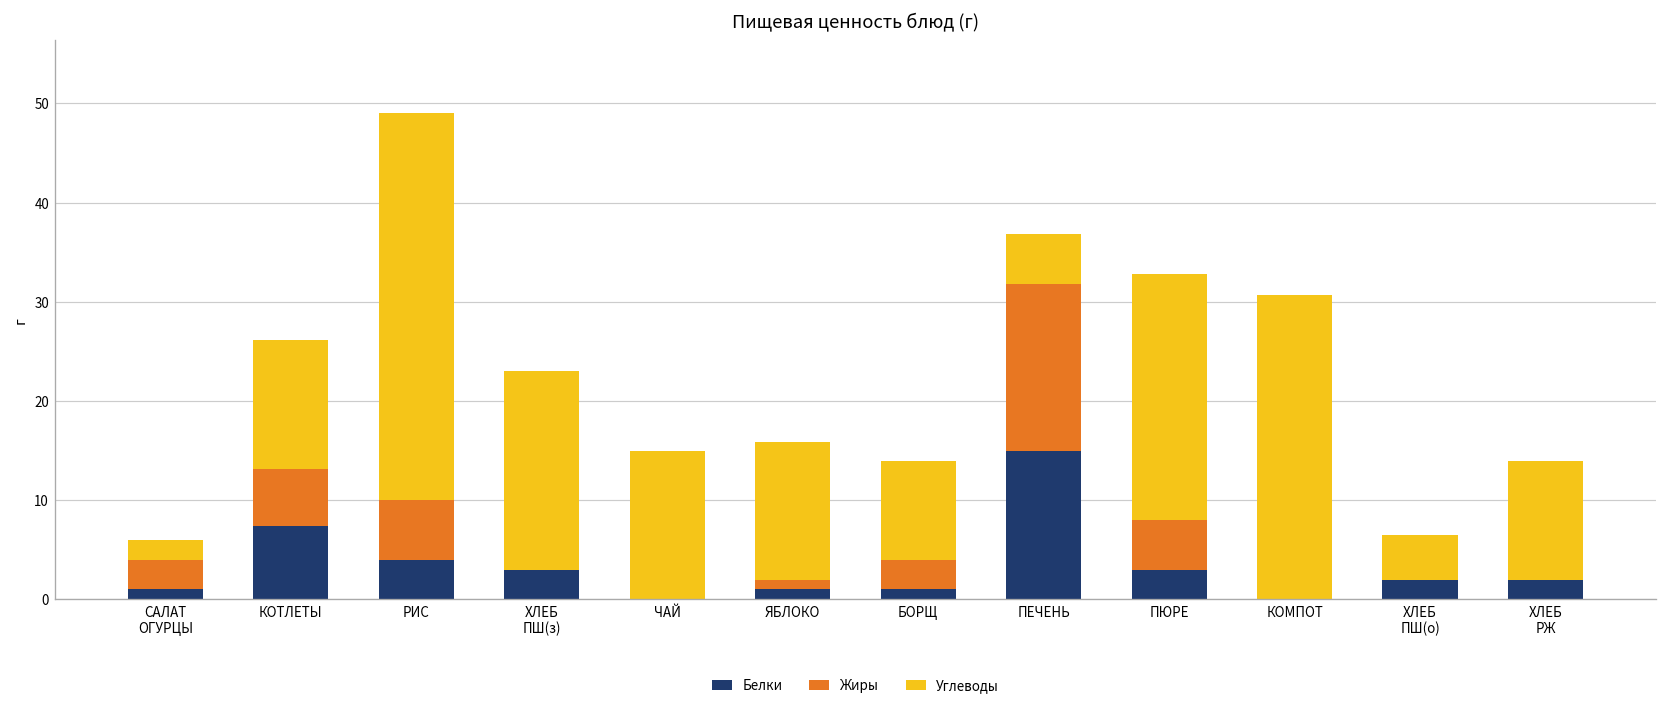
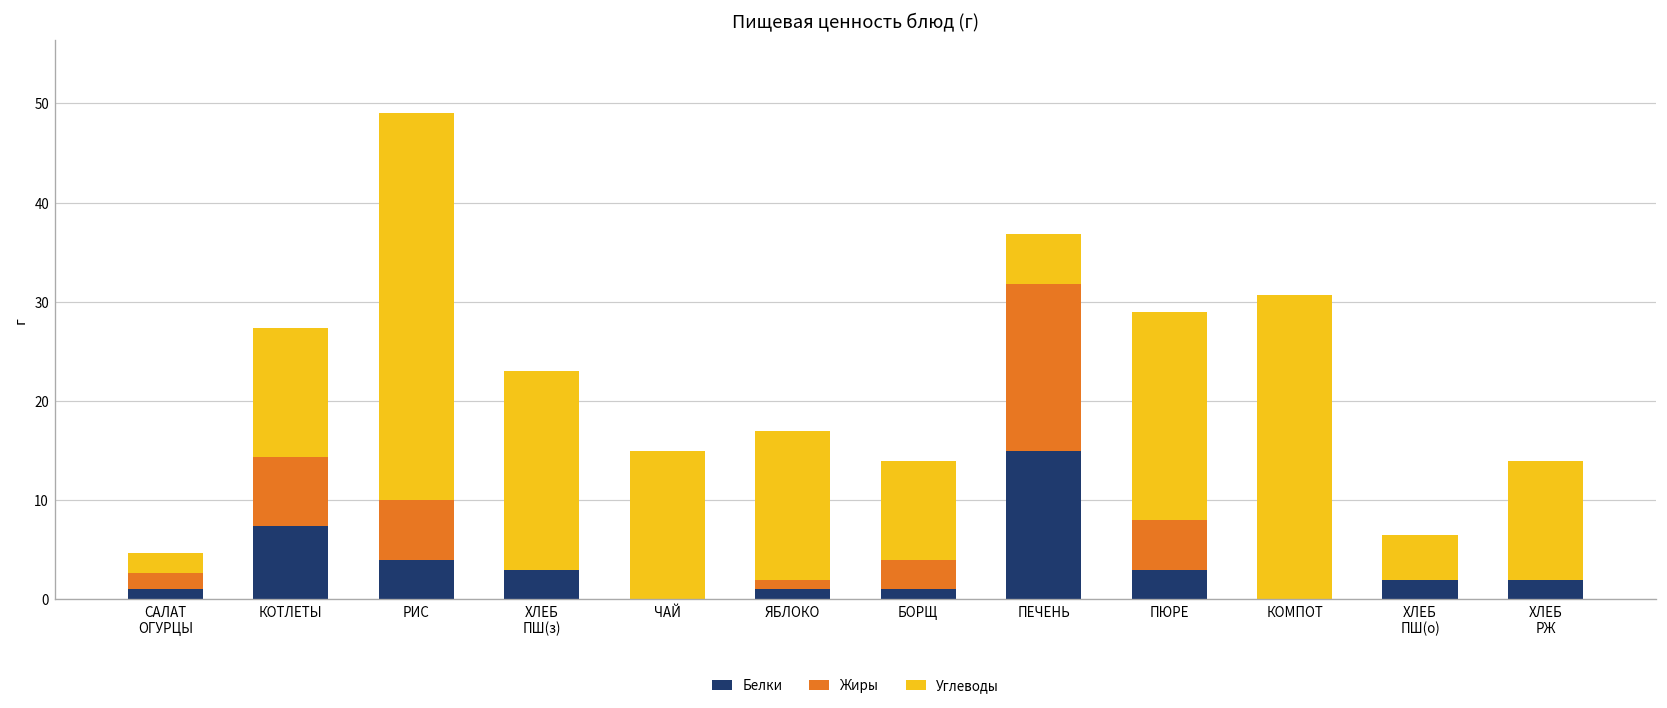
  {
    "Белки": {
      "САЛАТ ОГУРЦЫ": 1,
      "КОТЛЕТЫ": 7,
      "РИС": 4,
      "ХЛЕБ ПШ(з)": 3,
      "ЧАЙ": 0,
      "ЯБЛОКО": 1,
      "БОРЩ": 1,
      "ПЕЧЕНЬ": 15,
      "ПЮРЕ": 3,
      "КОМПОТ": 0,
      "ХЛЕБ ПШ(о)": 2,
      "ХЛЕБ РЖ": 2
    },
    "Жиры": {
-     "САЛАТ ОГУРЦЫ": 3,
-     "КОТЛЕТЫ": 6,
+     "САЛАТ ОГУРЦЫ": 2,
+     "КОТЛЕТЫ": 7,
      "РИС": 6,
      "ХЛЕБ ПШ(з)": 0,
      "ЧАЙ": 0,
      "ЯБЛОКО": 1,
      "БОРЩ": 3,
      "ПЕЧЕНЬ": 17,
      "ПЮРЕ": 5,
      "КОМПОТ": 0,
      "ХЛЕБ ПШ(о)": 0,
      "ХЛЕБ РЖ": 0
    },
    "Углеводы": {
      "САЛАТ ОГУРЦЫ": 2,
      "КОТЛЕТЫ": 13,
      "РИС": 39,
      "ХЛЕБ ПШ(з)": 20,
      "ЧАЙ": 15,
-     "ЯБЛОКО": 14,
+     "ЯБЛОКО": 15,
      "БОРЩ": 10,
      "ПЕЧЕНЬ": 5,
-     "ПЮРЕ": 25,
+     "ПЮРЕ": 21,
      "КОМПОТ": 31,
      "ХЛЕБ ПШ(о)": 5,
      "ХЛЕБ РЖ": 12
    }
  }
